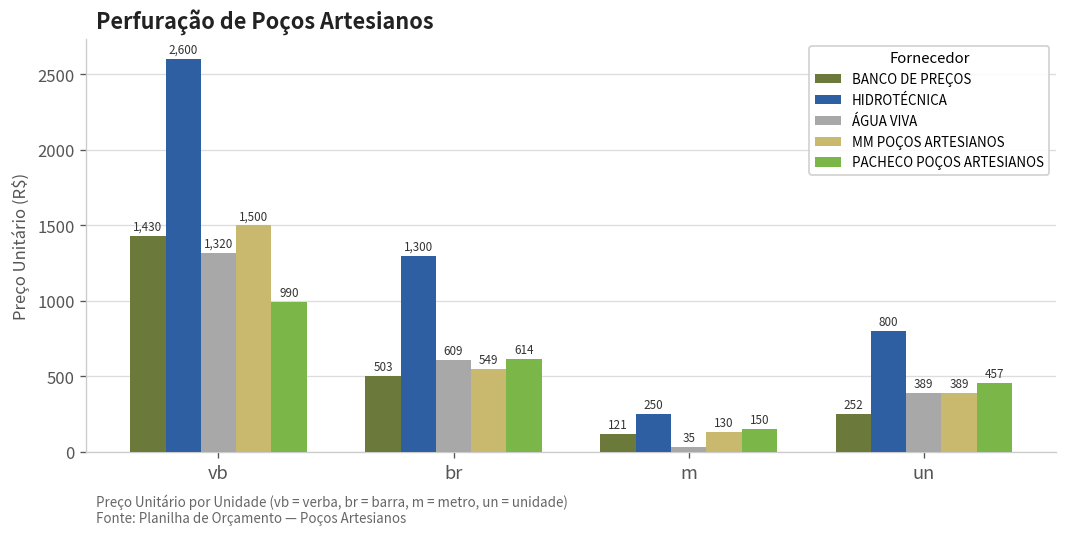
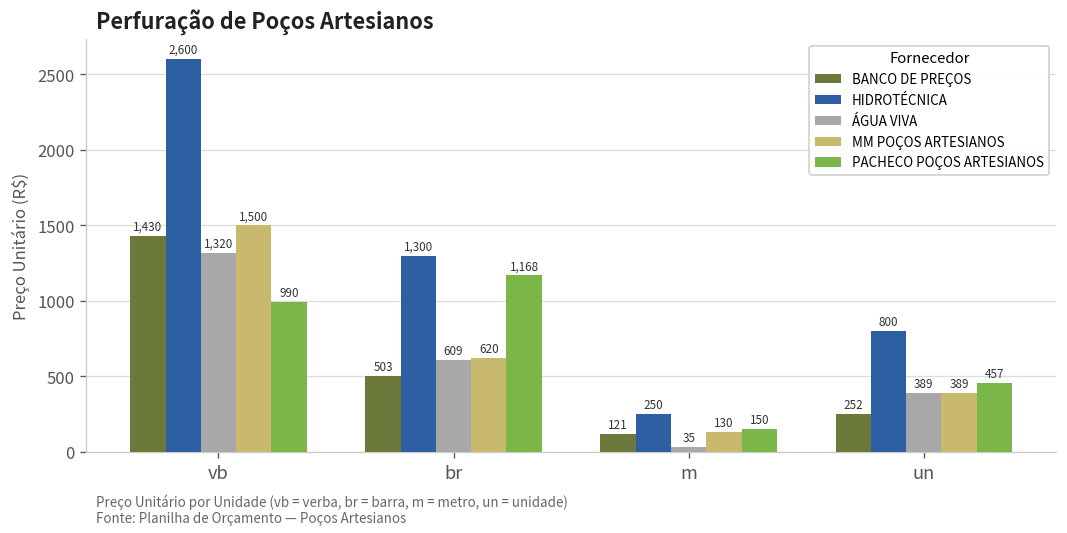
  {
    "BANCO DE PREÇOS": {
      "vb": "1,430",
      "br": "503",
      "m": "121",
      "un": "252"
    },
    "HIDROTÉCNICA": {
      "vb": "2,600",
      "br": "1,300",
      "m": "250",
      "un": "800"
    },
    "ÁGUA VIVA": {
      "vb": "1,320",
      "br": "609",
      "m": "35",
      "un": "389"
    },
    "MM POÇOS ARTESIANOS": {
      "vb": "1,500",
-     "br": "549",
+     "br": "620",
      "m": "130",
      "un": "389"
    },
    "PACHECO POÇOS ARTESIANOS": {
      "vb": "990",
-     "br": "614",
+     "br": "1,168",
      "m": "150",
      "un": "457"
    }
  }
